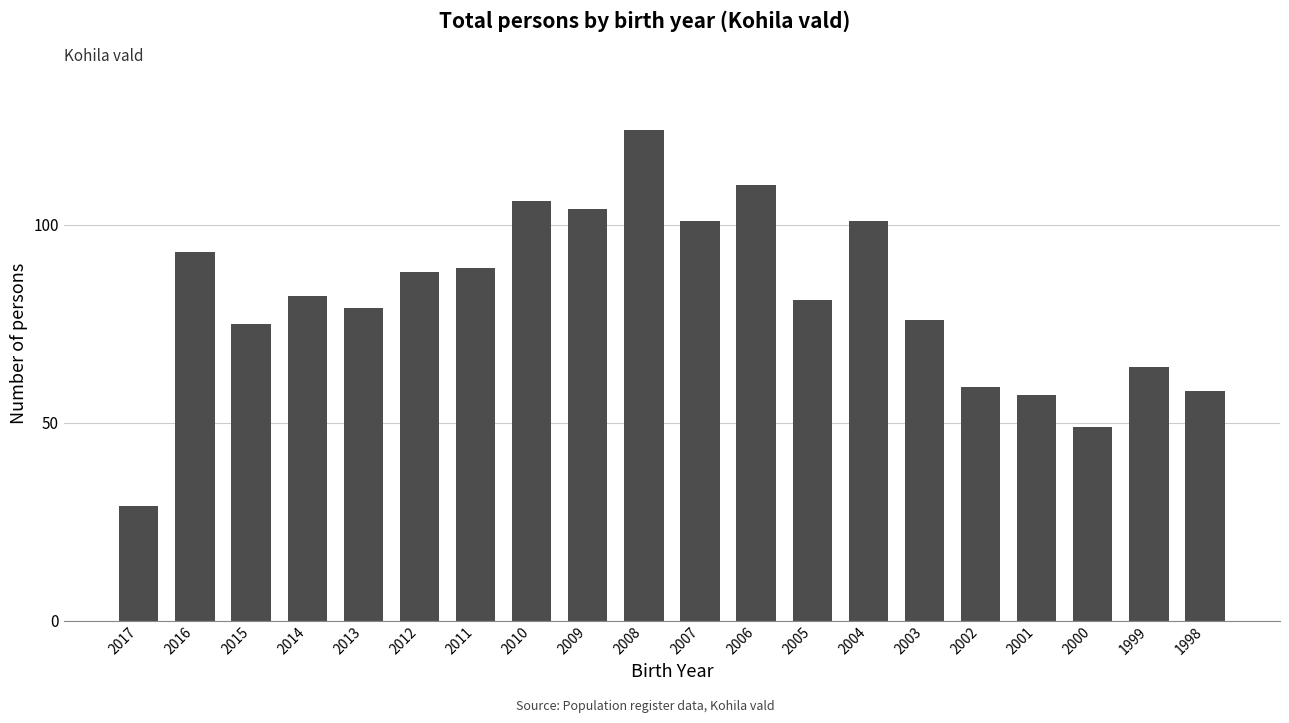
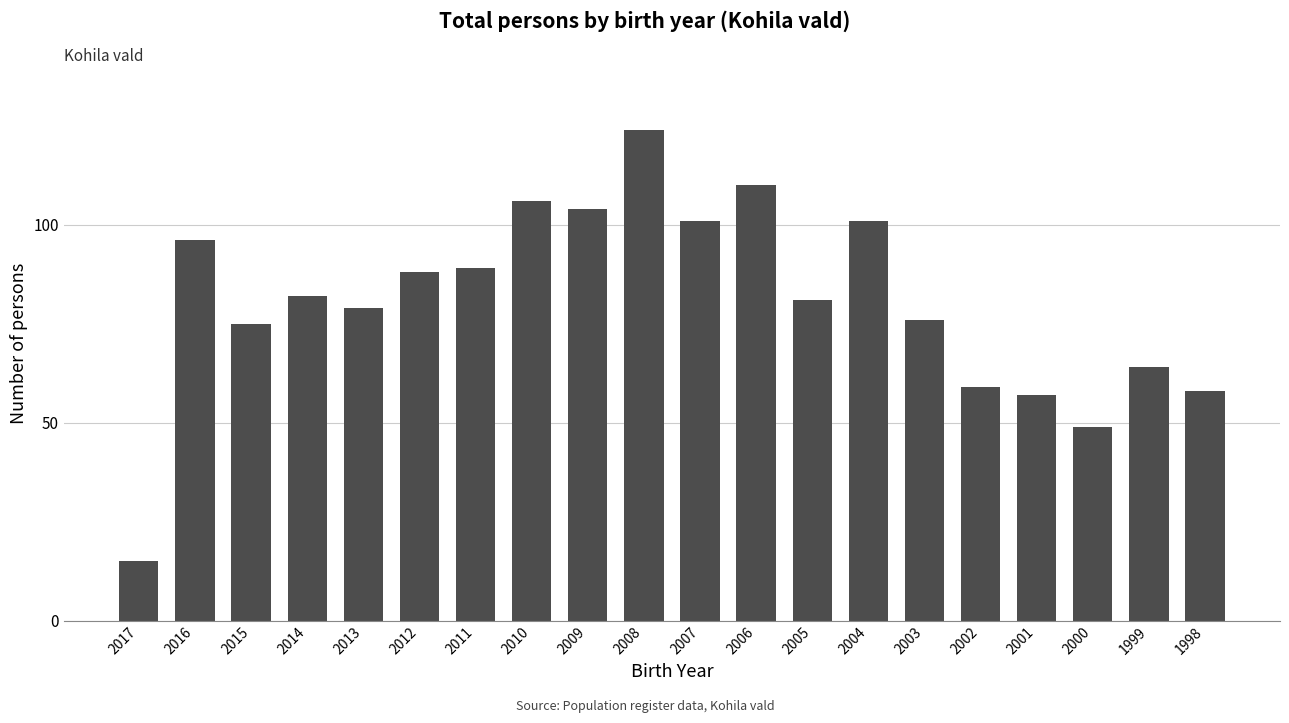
  {
-   "2017": 29,
-   "2016": 93,
+   "2017": 15,
+   "2016": 96,
    "2015": 75,
    "2014": 82,
    "2013": 79,
    "2012": 88,
    "2011": 89,
    "2010": 106,
    "2009": 104,
    "2008": 124,
    "2007": 101,
    "2006": 110,
    "2005": 81,
    "2004": 101,
    "2003": 76,
    "2002": 59,
    "2001": 57,
    "2000": 49,
    "1999": 64,
    "1998": 58
  }
